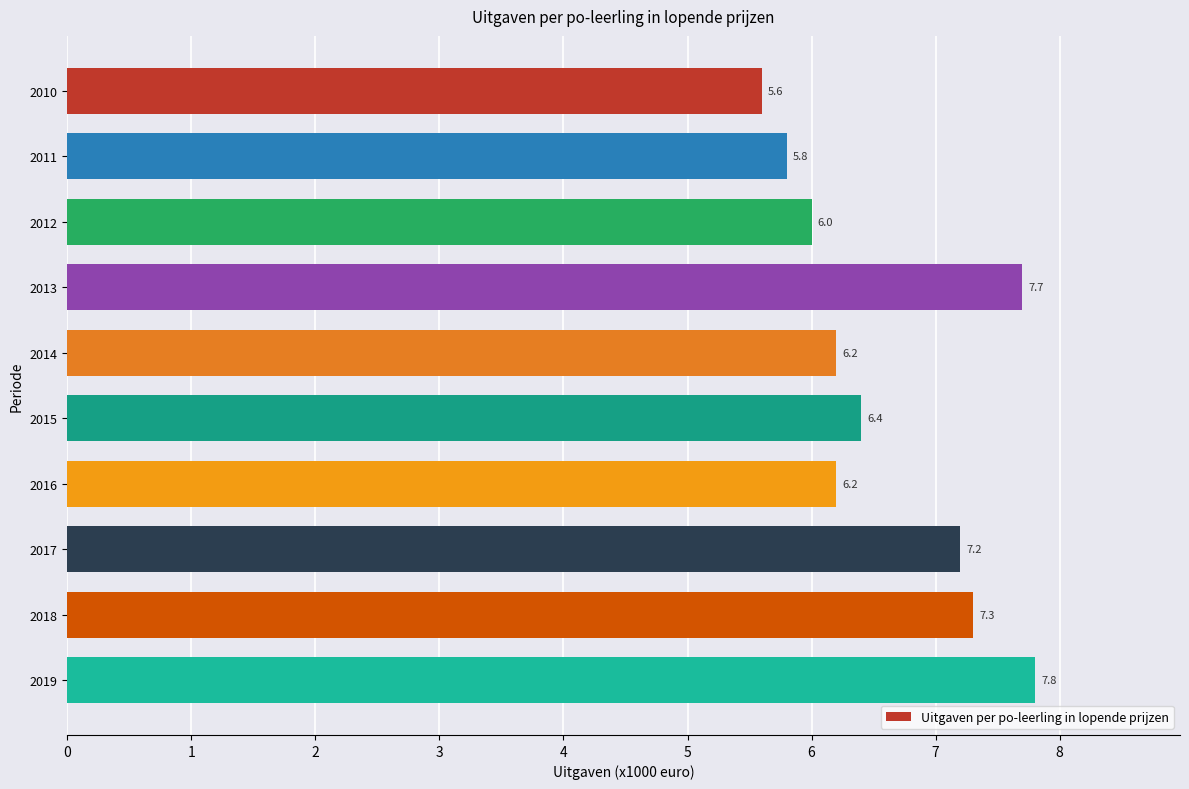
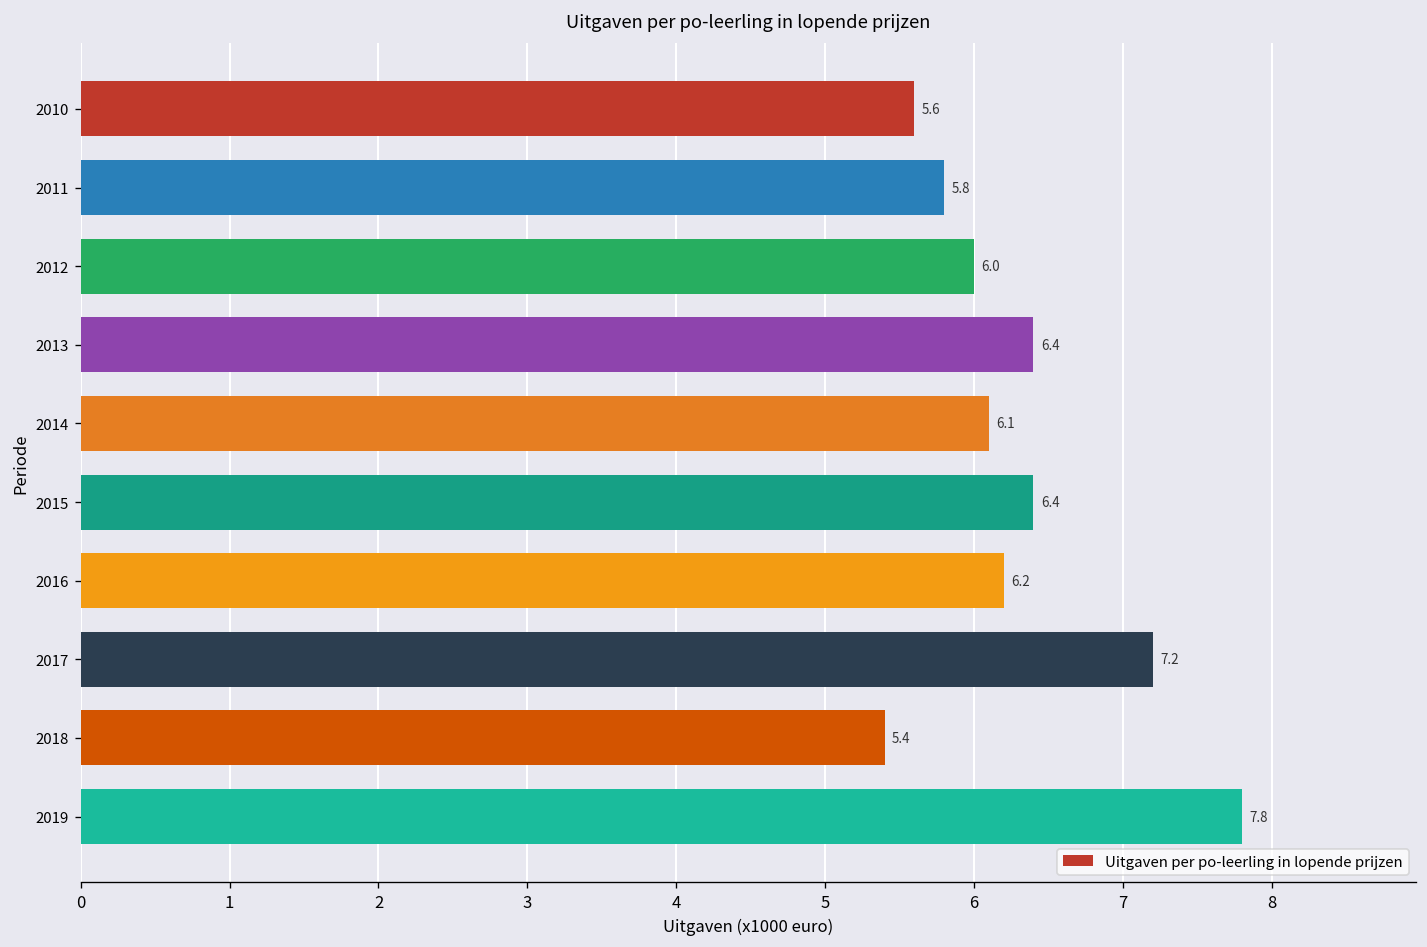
  {
    "2010": 5.6,
    "2011": 5.8,
    "2012": 6.0,
-   "2013": 7.7,
-   "2014": 6.2,
+   "2013": 6.4,
+   "2014": 6.1,
    "2015": 6.4,
    "2016": 6.2,
    "2017": 7.2,
-   "2018": 7.3,
+   "2018": 5.4,
    "2019": 7.8
  }
